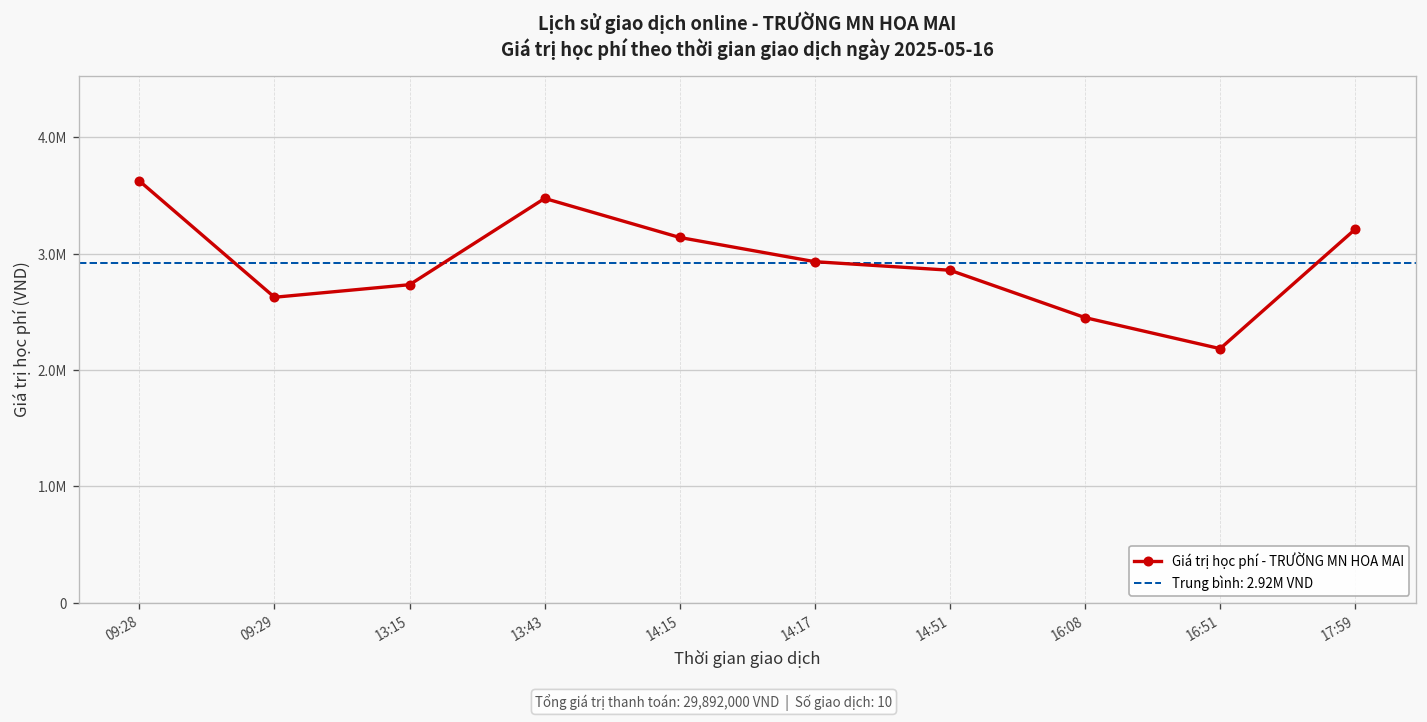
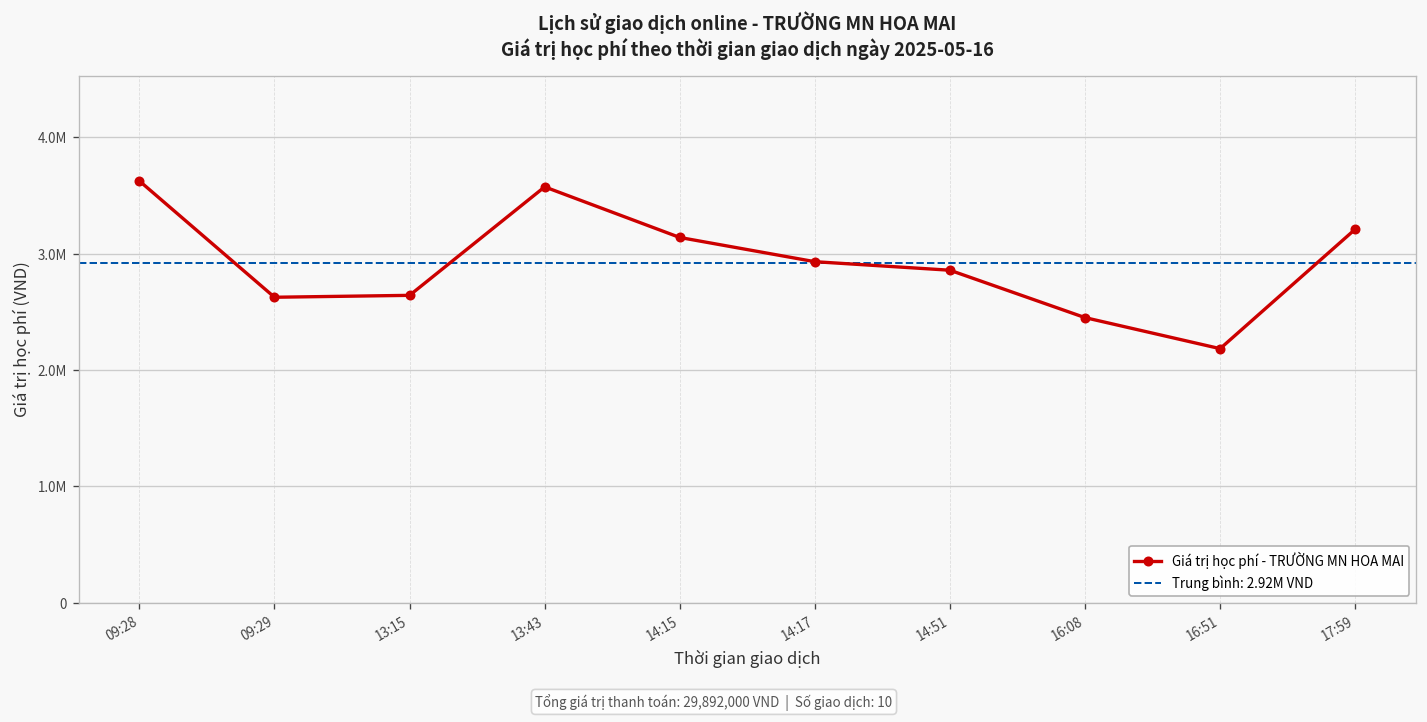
  {
    "09:28": 3600000,
    "09:29": 2600000,
-   "13:15": 2700000,
-   "13:43": 3500000,
+   "13:15": 2600000,
+   "13:43": 3600000,
    "14:15": 3100000,
    "14:17": 2900000,
    "14:51": 2900000,
    "16:08": 2500000,
    "16:51": 2200000,
    "17:59": 3200000
  }
